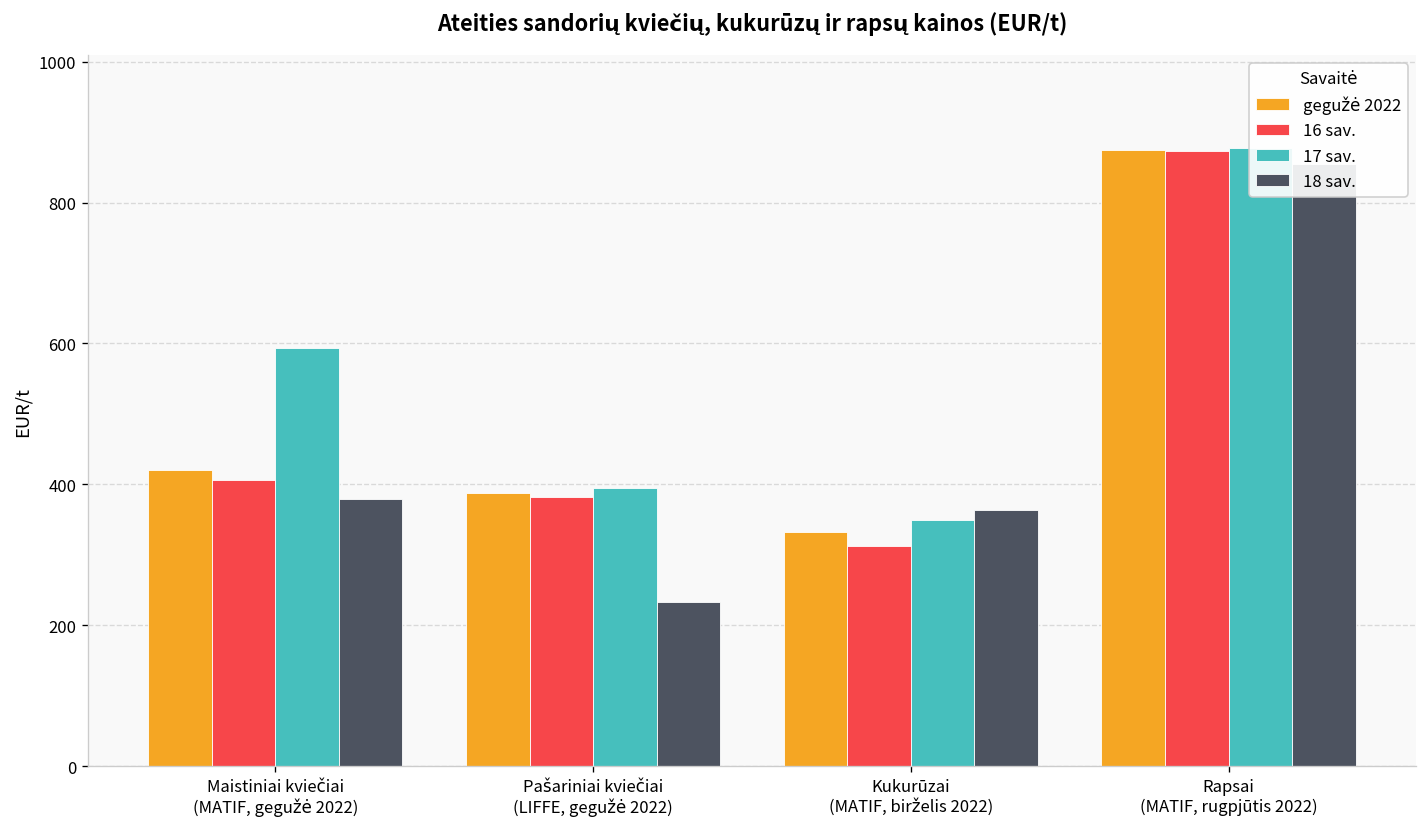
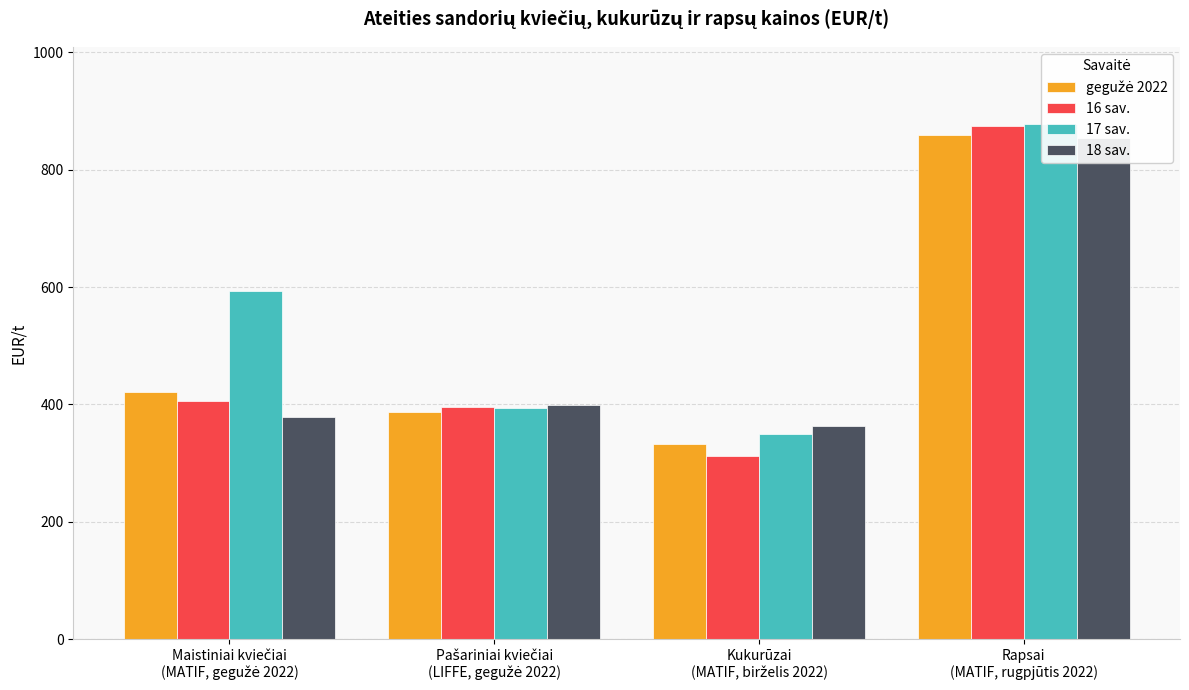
  {
    "gegužė 2022": {
      "Maistiniai kviečiai (MATIF, gegužė 2022)": 420,
      "Pašariniai kviečiai (LIFFE, gegužė 2022)": 390,
      "Kukurūzai (MATIF, birželis 2022)": 330,
-     "Rapsai (MATIF, rugpjūtis 2022)": 870
+     "Rapsai (MATIF, rugpjūtis 2022)": 860
    },
    "16 sav.": {
      "Maistiniai kviečiai (MATIF, gegužė 2022)": 410,
-     "Pašariniai kviečiai (LIFFE, gegužė 2022)": 380,
+     "Pašariniai kviečiai (LIFFE, gegužė 2022)": 400,
      "Kukurūzai (MATIF, birželis 2022)": 310,
      "Rapsai (MATIF, rugpjūtis 2022)": 870
    },
    "17 sav.": {
      "Maistiniai kviečiai (MATIF, gegužė 2022)": 590,
      "Pašariniai kviečiai (LIFFE, gegužė 2022)": 390,
      "Kukurūzai (MATIF, birželis 2022)": 350
    },
    "18 sav.": {
      "Maistiniai kviečiai (MATIF, gegužė 2022)": 380,
-     "Pašariniai kviečiai (LIFFE, gegužė 2022)": 230,
+     "Pašariniai kviečiai (LIFFE, gegužė 2022)": 400,
      "Kukurūzai (MATIF, birželis 2022)": 360
    }
  }
